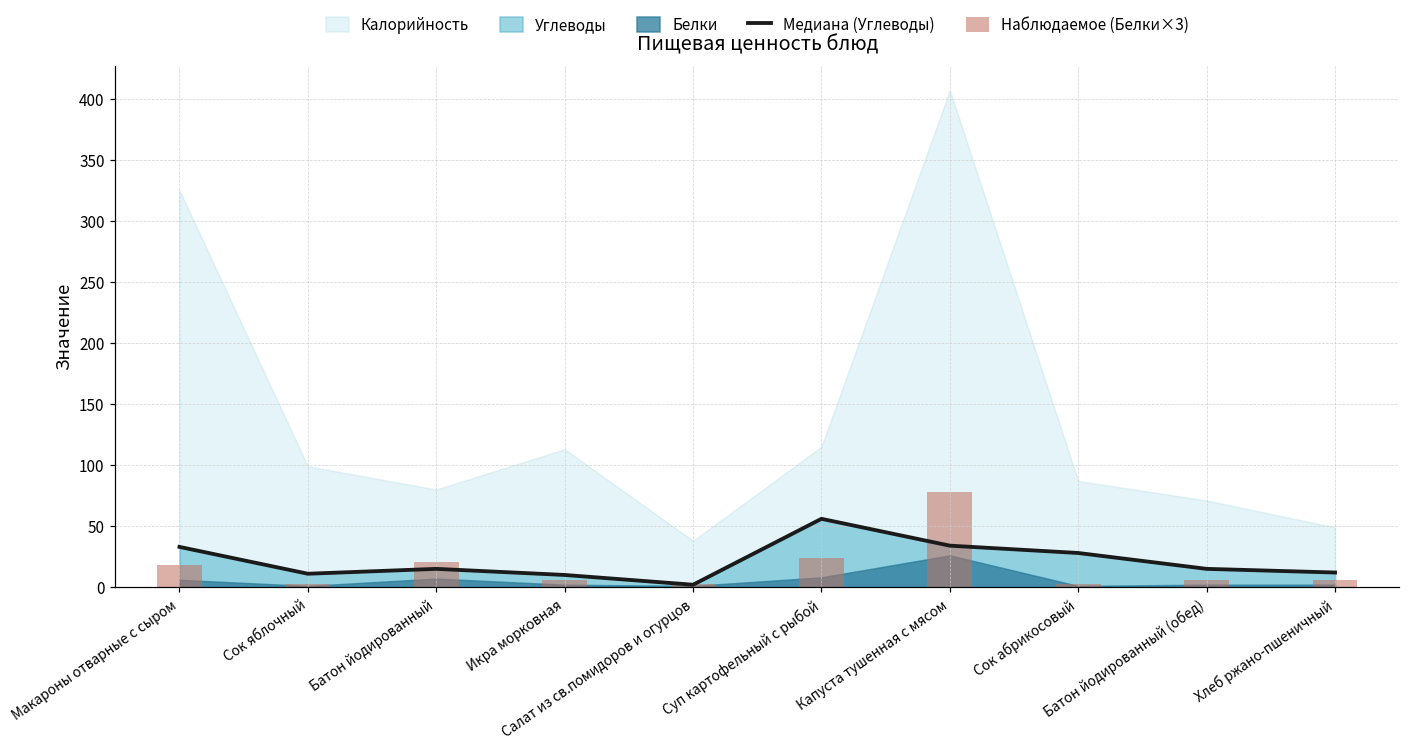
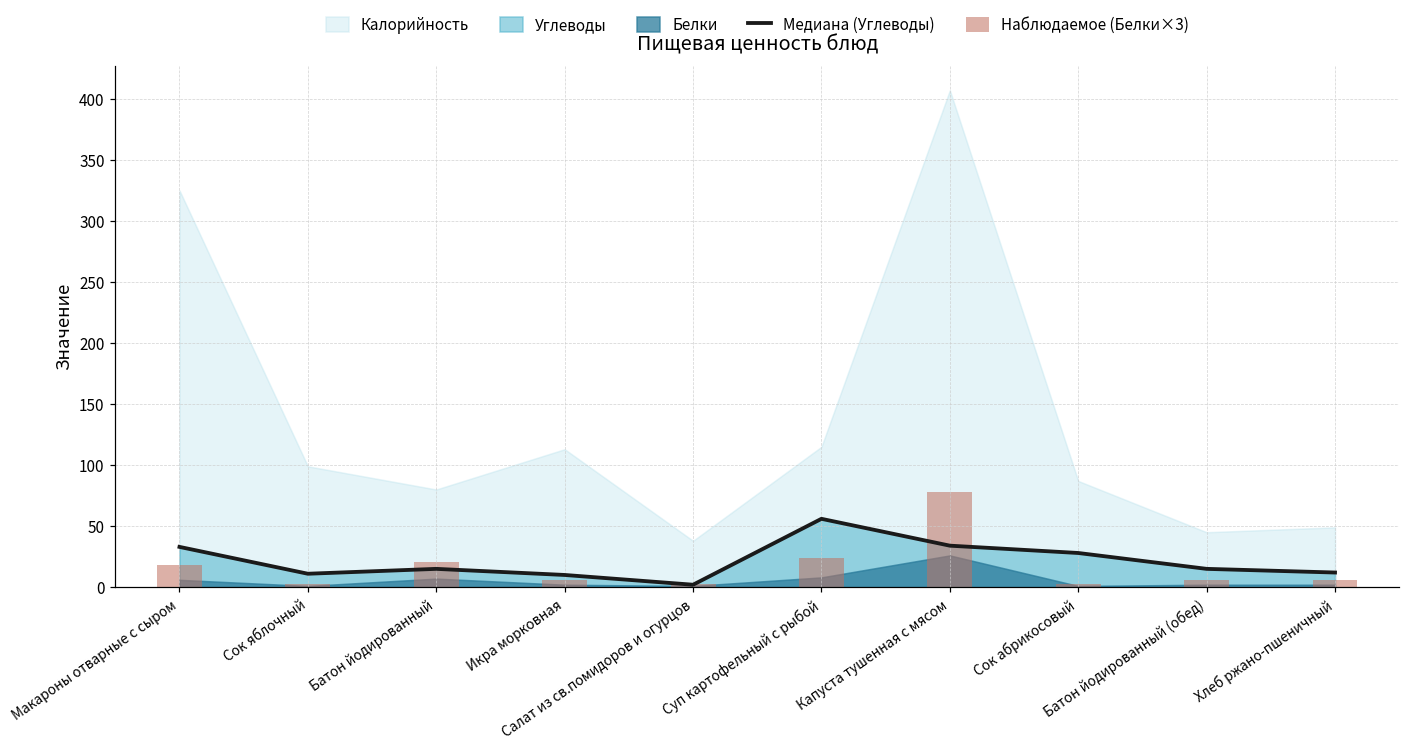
  {
    "Наблюдаемое (Белки×3)": {
      "Макароны отварные с сыром": 18,
      "Сок яблочный": 3,
      "Батон йодированный": 21,
      "Икра морковная": 6,
      "Салат из св.помидоров и огурцов": 3,
      "Суп картофельный с рыбой": 24,
      "Капуста тушенная с мясом": 78,
      "Сок абрикосовый": 3,
      "Батон йодированный (обед)": 6,
      "Хлеб ржано-пшеничный": 6
    },
    "Калорийность": {
      "Макароны отварные с сыром": 325,
      "Сок яблочный": 99,
      "Батон йодированный": 80,
      "Икра морковная": 113,
      "Салат из св.помидоров и огурцов": 38,
      "Суп картофельный с рыбой": 115,
      "Капуста тушенная с мясом": 407,
      "Сок абрикосовый": 87,
-     "Батон йодированный (обед)": 71,
+     "Батон йодированный (обед)": 45,
      "Хлеб ржано-пшеничный": 49
    },
    "Углеводы": {
      "Макароны отварные с сыром": 33,
      "Сок яблочный": 11,
      "Батон йодированный": 15,
      "Икра морковная": 10,
      "Суп картофельный с рыбой": 56,
      "Капуста тушенная с мясом": 34,
      "Сок абрикосовый": 28,
      "Батон йодированный (обед)": 15,
      "Хлеб ржано-пшеничный": 12
    },
    "Белки": {
      "Макароны отварные с сыром": 6,
      "Батон йодированный": 7,
      "Суп картофельный с рыбой": 8,
      "Капуста тушенная с мясом": 26
    }
  }
